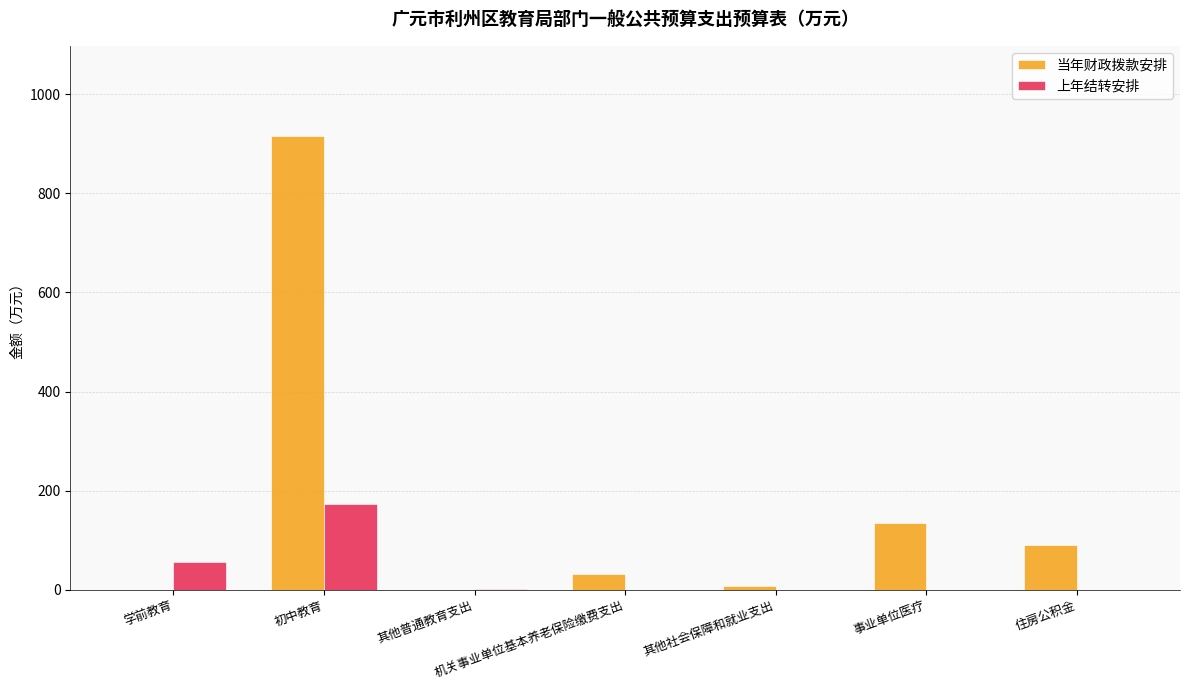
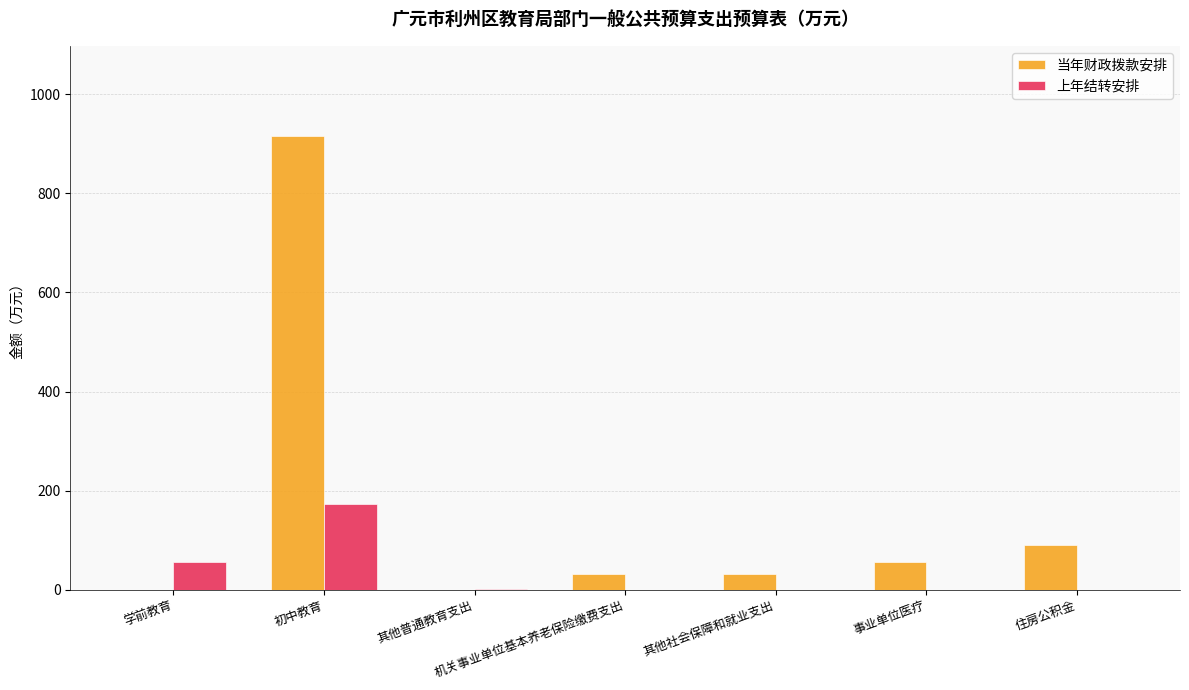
  {
    "当年财政拨款安排": {
      "学前教育": 0,
      "初中教育": 920,
      "其他普通教育支出": 0,
      "机关事业单位基本养老保险缴费支出": 30,
-     "其他社会保障和就业支出": 10,
-     "事业单位医疗": 140,
+     "其他社会保障和就业支出": 30,
+     "事业单位医疗": 60,
      "住房公积金": 90
    },
    "上年结转安排": {
      "学前教育": 60,
      "初中教育": 170,
      "机关事业单位基本养老保险缴费支出": 0,
      "其他社会保障和就业支出": 0,
      "事业单位医疗": 0,
      "住房公积金": 0
    }
  }
